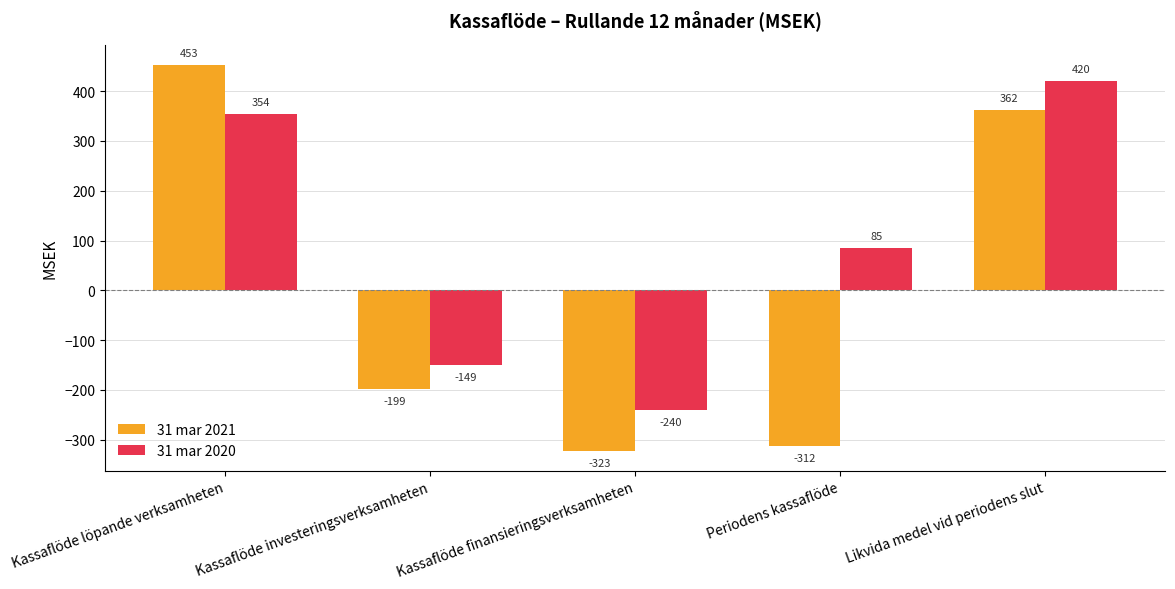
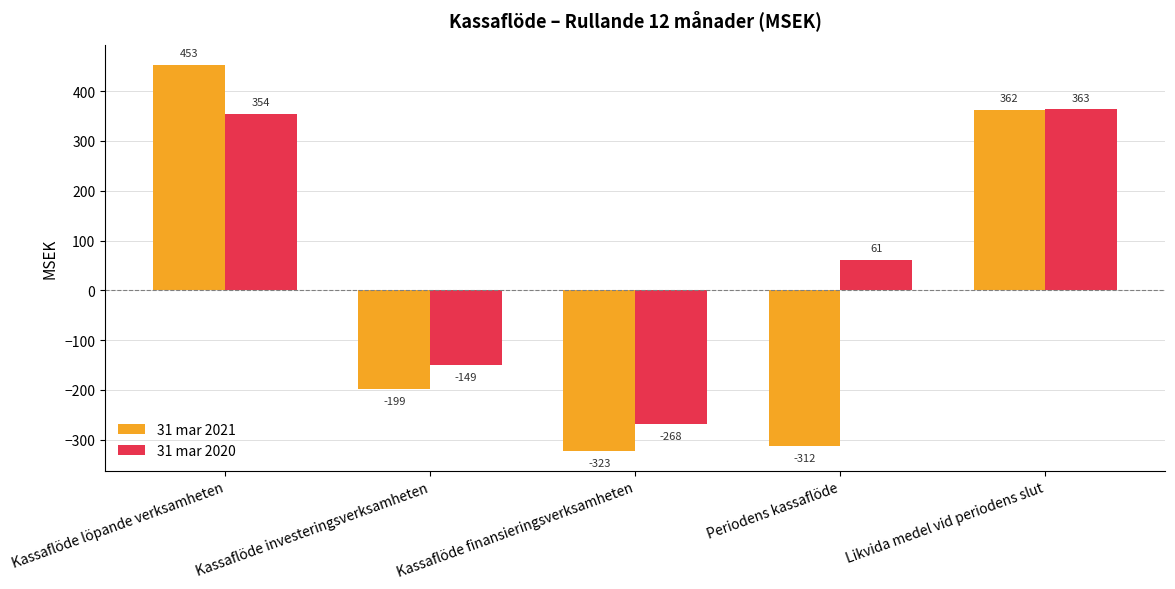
  {
    "31 mar 2021": {
      "Kassaflöde löpande verksamheten": 453,
      "Kassaflöde investeringsverksamheten": -199,
      "Kassaflöde finansieringsverksamheten": -323,
      "Periodens kassaflöde": -312,
      "Likvida medel vid periodens slut": 362
    },
    "31 mar 2020": {
      "Kassaflöde löpande verksamheten": 354,
      "Kassaflöde investeringsverksamheten": -149,
-     "Kassaflöde finansieringsverksamheten": -240,
-     "Periodens kassaflöde": 85,
-     "Likvida medel vid periodens slut": 420
+     "Kassaflöde finansieringsverksamheten": -268,
+     "Periodens kassaflöde": 61,
+     "Likvida medel vid periodens slut": 363
    }
  }
